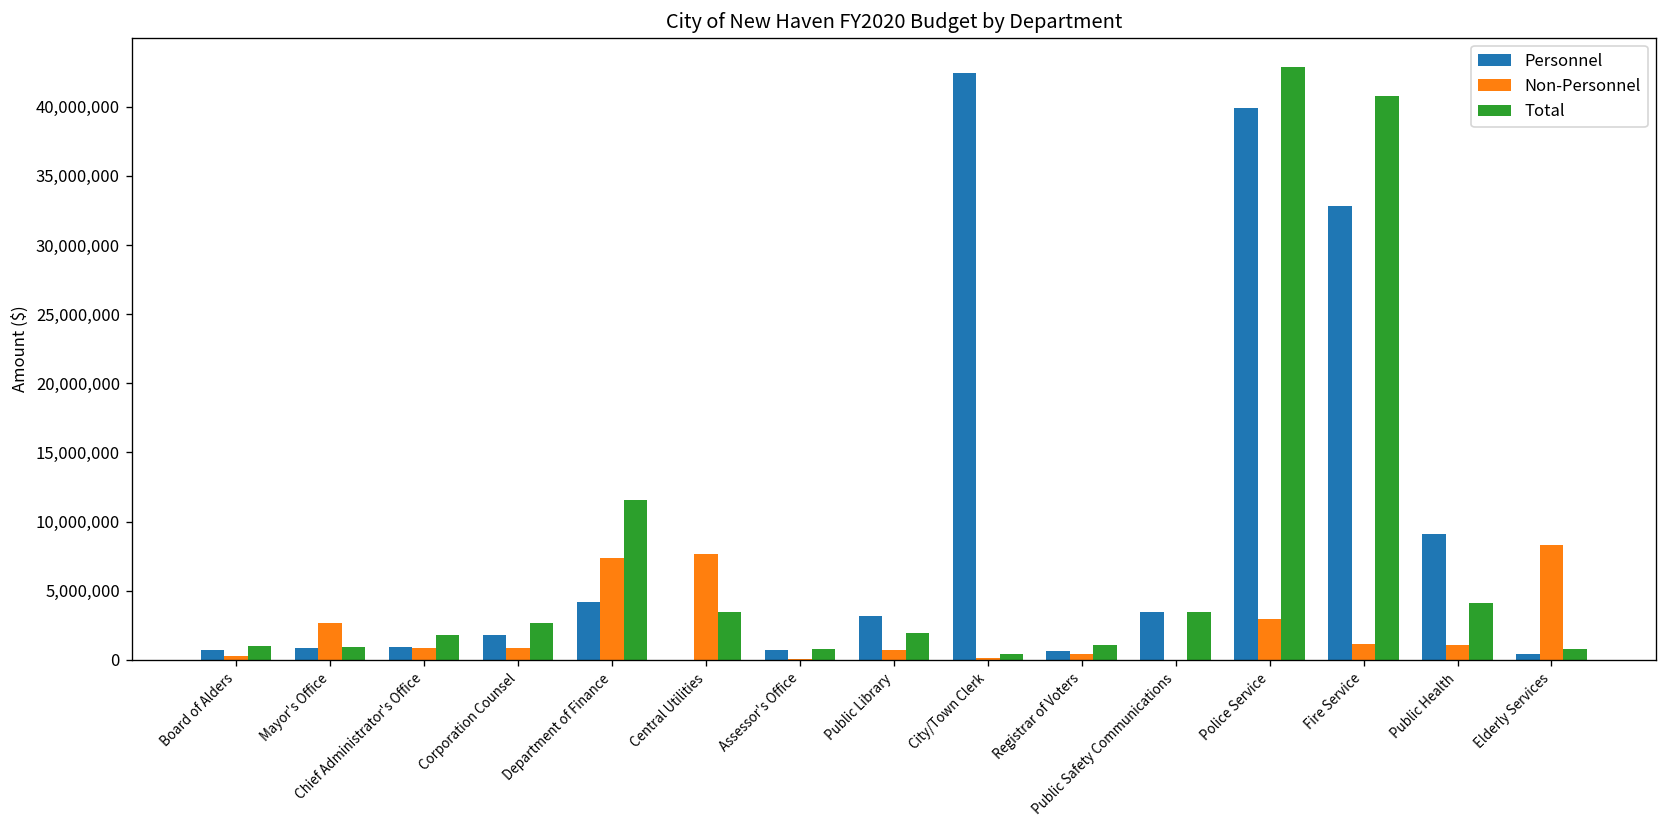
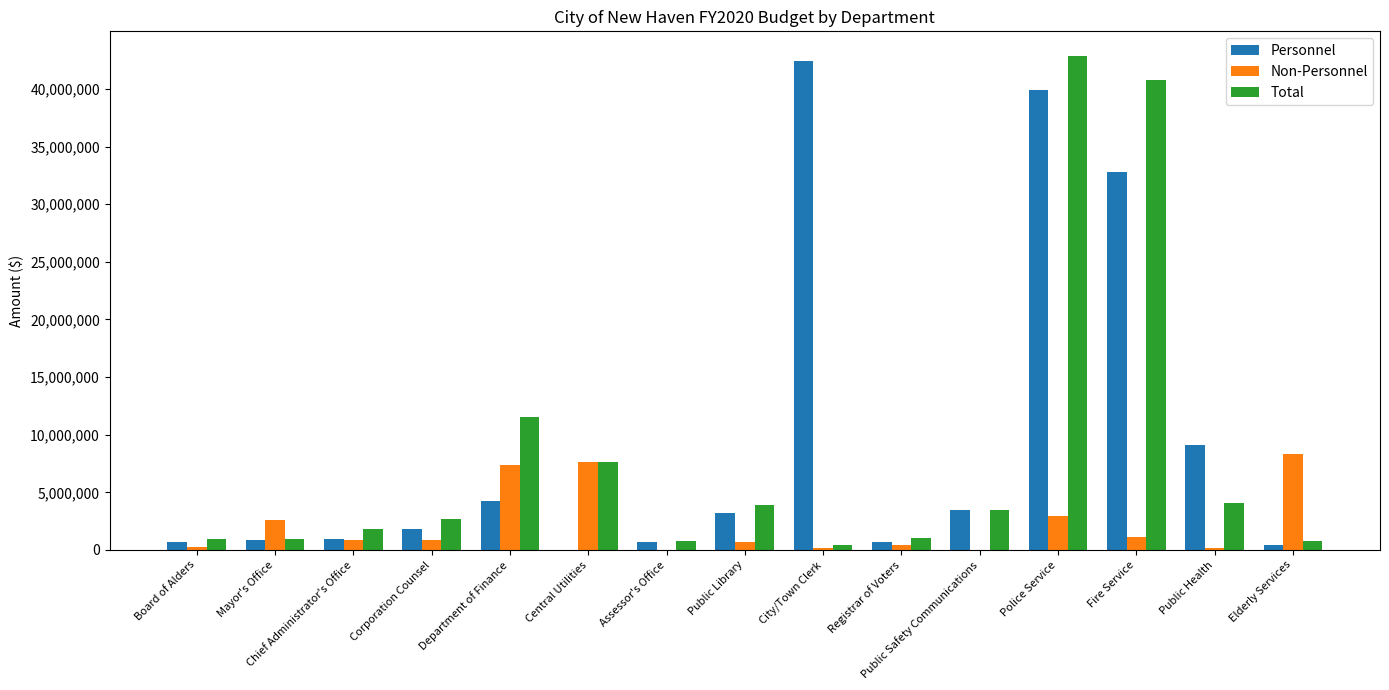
  {
    "Personnel": {
      "Board of Alders": "700,000",
      "Mayor's Office": "800,000",
      "Chief Administrator's Office": "1,000,000",
      "Corporation Counsel": "1,800,000",
      "Department of Finance": "4,200,000",
      "Central Utilities": "0",
      "Assessor's Office": "700,000",
      "Public Library": "3,200,000",
      "City/Town Clerk": "42,400,000",
      "Registrar of Voters": "700,000",
      "Public Safety Communications": "3,500,000",
      "Police Service": "39,900,000",
      "Fire Service": "32,800,000",
      "Public Health": "9,100,000",
      "Elderly Services": "400,000"
    },
    "Non-Personnel": {
      "Board of Alders": "300,000",
      "Mayor's Office": "2,600,000",
      "Chief Administrator's Office": "900,000",
      "Corporation Counsel": "900,000",
      "Department of Finance": "7,400,000",
      "Central Utilities": "7,700,000",
      "Public Library": "700,000",
      "Registrar of Voters": "400,000",
      "Police Service": "2,900,000",
      "Fire Service": "1,200,000",
-     "Public Health": "1,100,000",
+     "Public Health": "200,000",
      "Elderly Services": "8,300,000"
    },
    "Total": {
      "Board of Alders": "1,000,000",
      "Mayor's Office": "1,000,000",
      "Chief Administrator's Office": "1,800,000",
      "Corporation Counsel": "2,700,000",
      "Department of Finance": "11,600,000",
-     "Central Utilities": "3,500,000",
+     "Central Utilities": "7,700,000",
      "Assessor's Office": "800,000",
-     "Public Library": "1,900,000",
+     "Public Library": "3,900,000",
      "City/Town Clerk": "500,000",
      "Registrar of Voters": "1,100,000",
      "Public Safety Communications": "3,500,000",
      "Police Service": "42,900,000",
      "Fire Service": "40,800,000",
      "Public Health": "4,100,000",
      "Elderly Services": "800,000"
    }
  }
